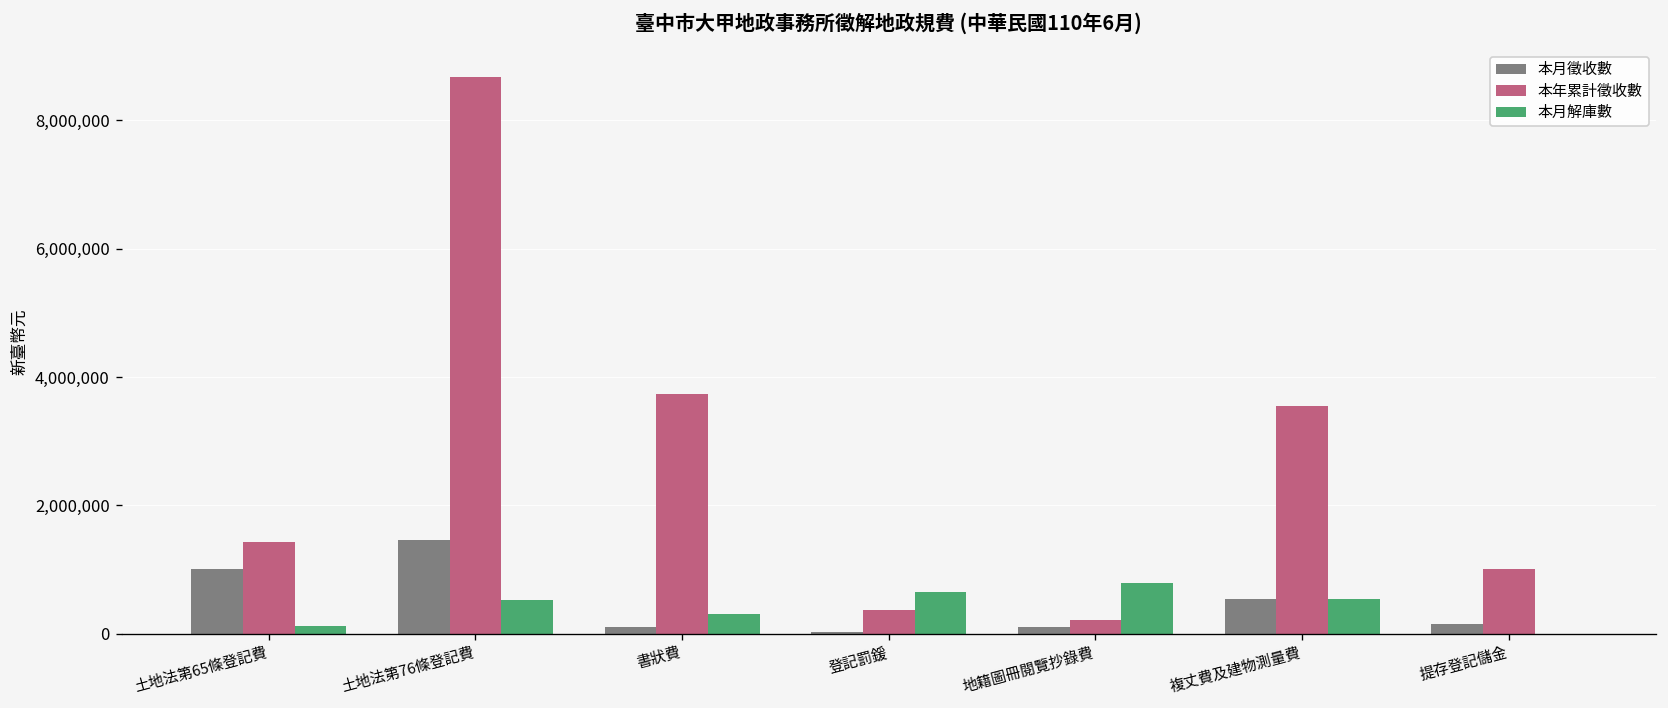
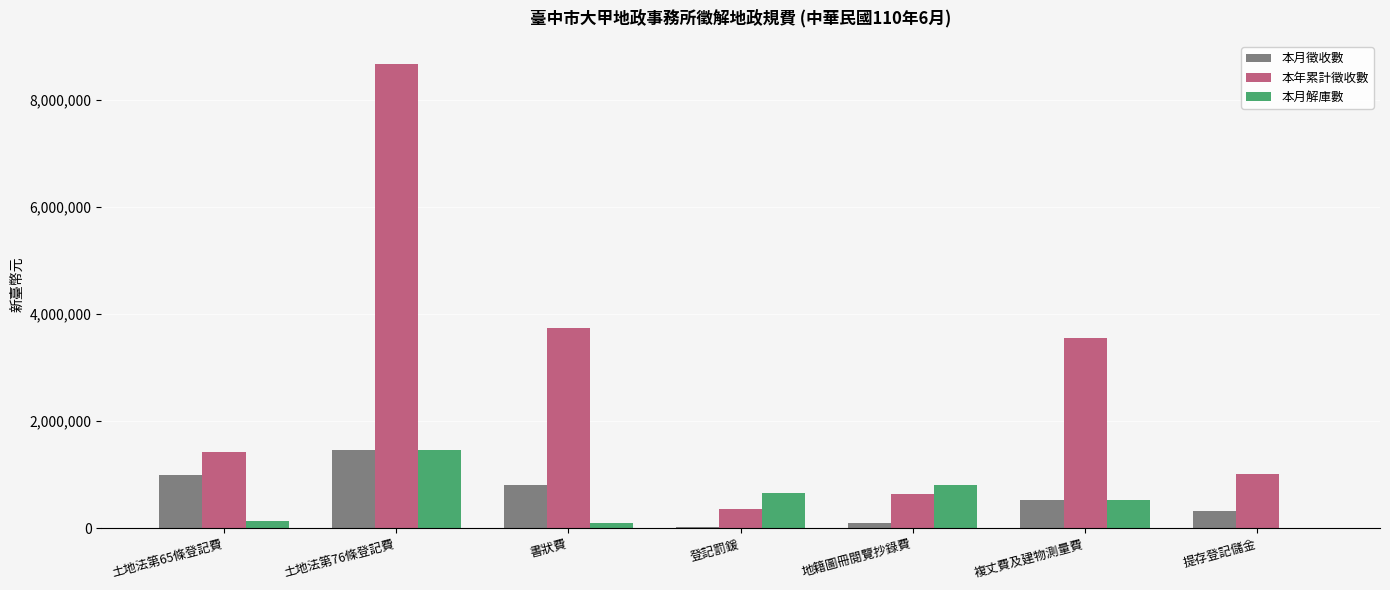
  {
    "本月徵收數": {
      "土地法第65條登記費": "1,000,000",
      "土地法第76條登記費": "1,500,000",
-     "書狀費": "100,000",
+     "書狀費": "800,000",
      "地籍圖冊閱覽抄錄費": "100,000",
      "複丈費及建物測量費": "500,000",
-     "提存登記儲金": "200,000"
+     "提存登記儲金": "300,000"
    },
    "本年累計徵收數": {
      "土地法第65條登記費": "1,400,000",
      "土地法第76條登記費": "8,700,000",
      "書狀費": "3,700,000",
      "登記罰鍰": "400,000",
-     "地籍圖冊閱覽抄錄費": "200,000",
+     "地籍圖冊閱覽抄錄費": "600,000",
      "複丈費及建物測量費": "3,600,000",
      "提存登記儲金": "1,000,000"
    },
    "本月解庫數": {
      "土地法第65條登記費": "100,000",
-     "土地法第76條登記費": "500,000",
-     "書狀費": "300,000",
+     "土地法第76條登記費": "1,500,000",
+     "書狀費": "100,000",
      "登記罰鍰": "700,000",
      "地籍圖冊閱覽抄錄費": "800,000",
      "複丈費及建物測量費": "500,000",
      "提存登記儲金": "0"
    }
  }
